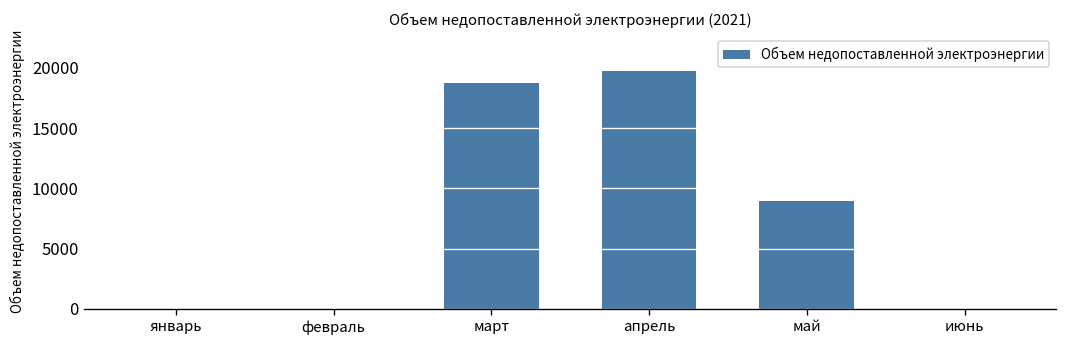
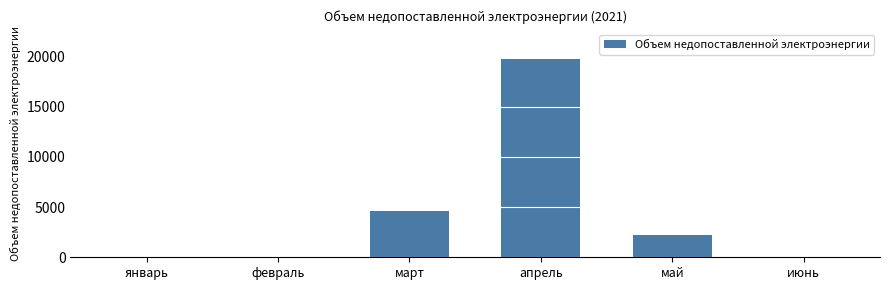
  {
    "январь": 0,
    "февраль": 0,
-   "март": 18700,
+   "март": 4600,
    "апрель": 19800,
-   "май": 9000,
+   "май": 2200,
    "июнь": 0
  }
